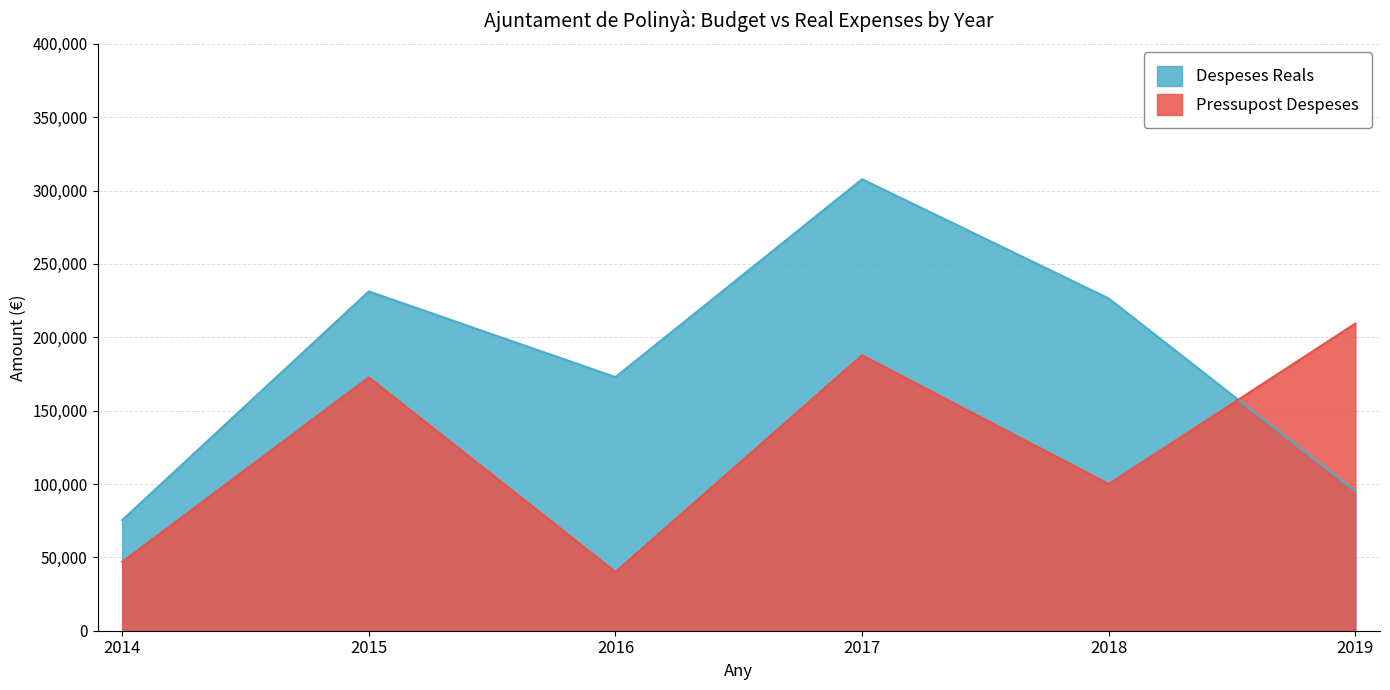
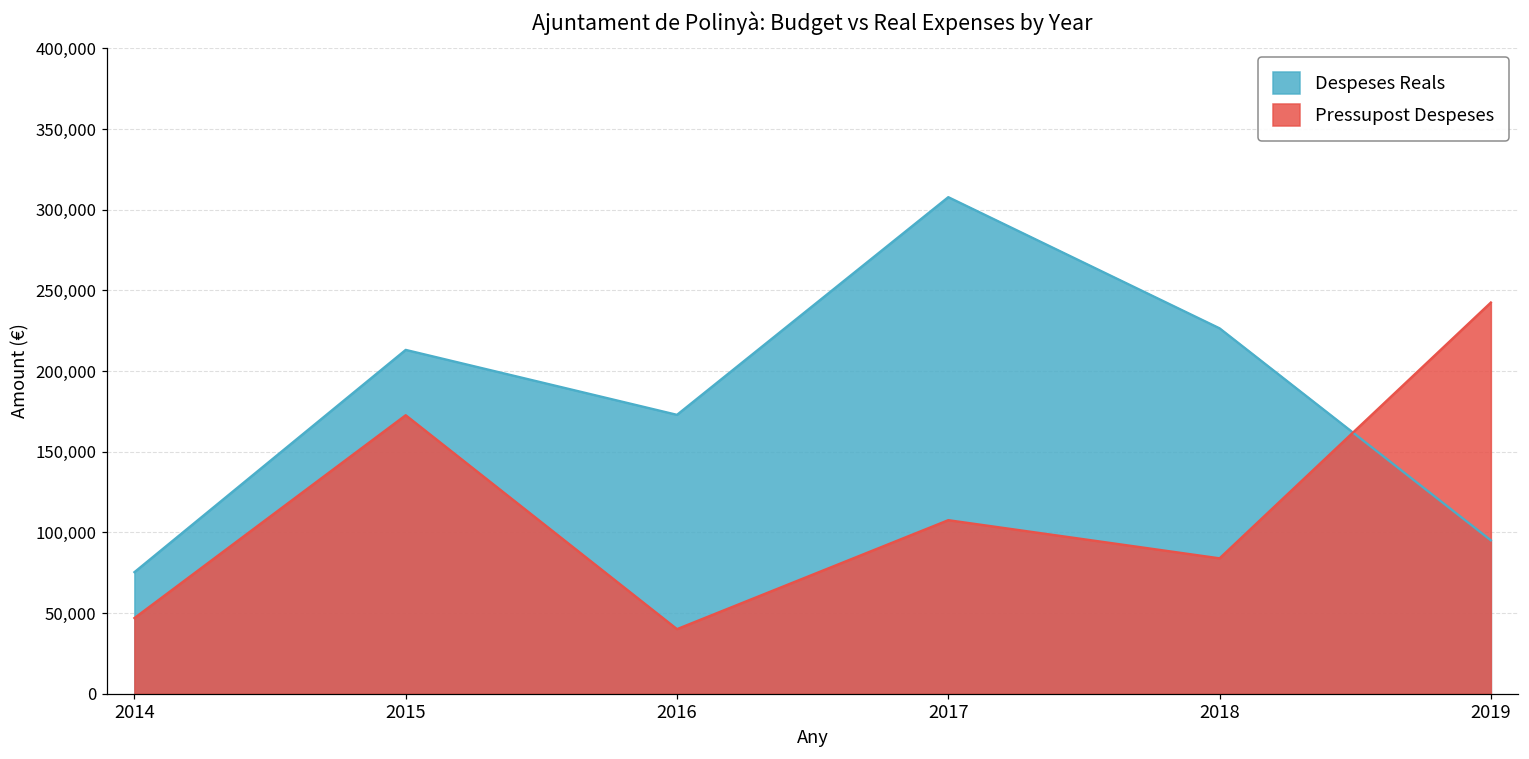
  {
    "Despeses Reals": {
      "2014": "75,000",
-     "2015": "231,000",
+     "2015": "213,000",
      "2016": "173,000",
      "2017": "308,000",
      "2018": "226,000",
      "2019": "95,000"
    },
    "Pressupost Despeses": {
      "2014": "47,000",
      "2015": "173,000",
      "2016": "40,000",
-     "2017": "188,000",
-     "2018": "100,000",
-     "2019": "209,000"
+     "2017": "108,000",
+     "2018": "84,000",
+     "2019": "242,000"
    }
  }
